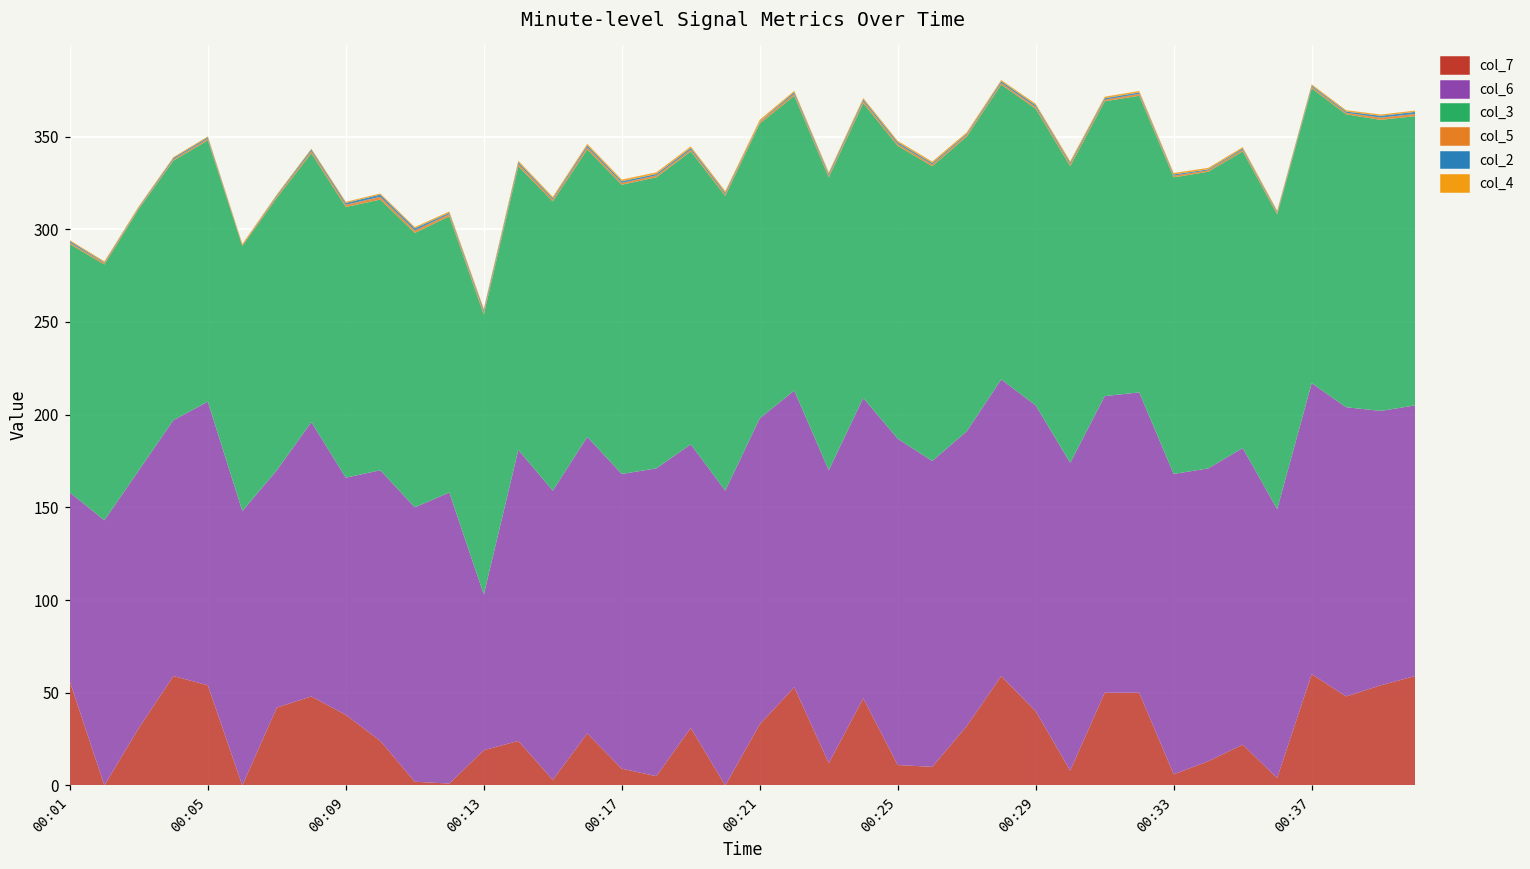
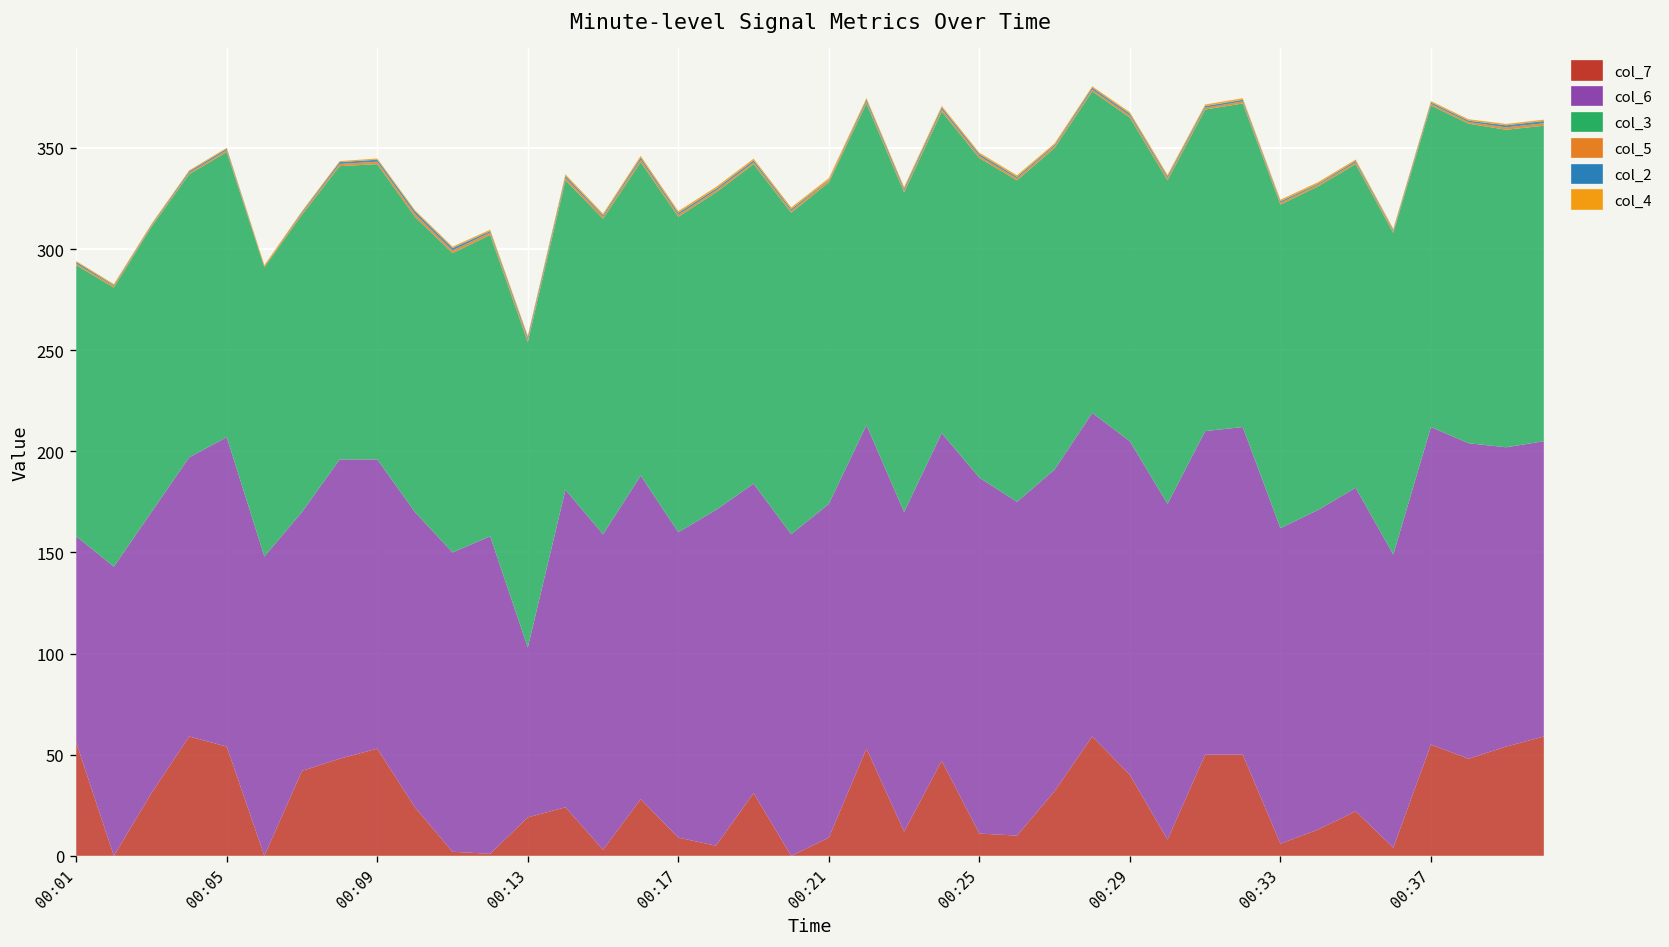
  {
    "col_7": {
      "00:01": 56,
      "00:05": 54,
-     "00:09": 38,
+     "00:09": 53,
      "00:13": 19,
      "00:17": 9,
-     "00:21": 33,
+     "00:21": 9,
      "00:25": 11,
      "00:29": 40,
      "00:33": 6,
-     "00:37": 60
+     "00:37": 55
    },
    "col_6": {
      "00:01": 102,
      "00:05": 153,
-     "00:09": 128,
+     "00:09": 143,
      "00:13": 84,
-     "00:17": 159,
+     "00:17": 151,
      "00:21": 165,
      "00:25": 176,
      "00:29": 165,
-     "00:33": 162,
+     "00:33": 156,
      "00:37": 157
    }
  }
